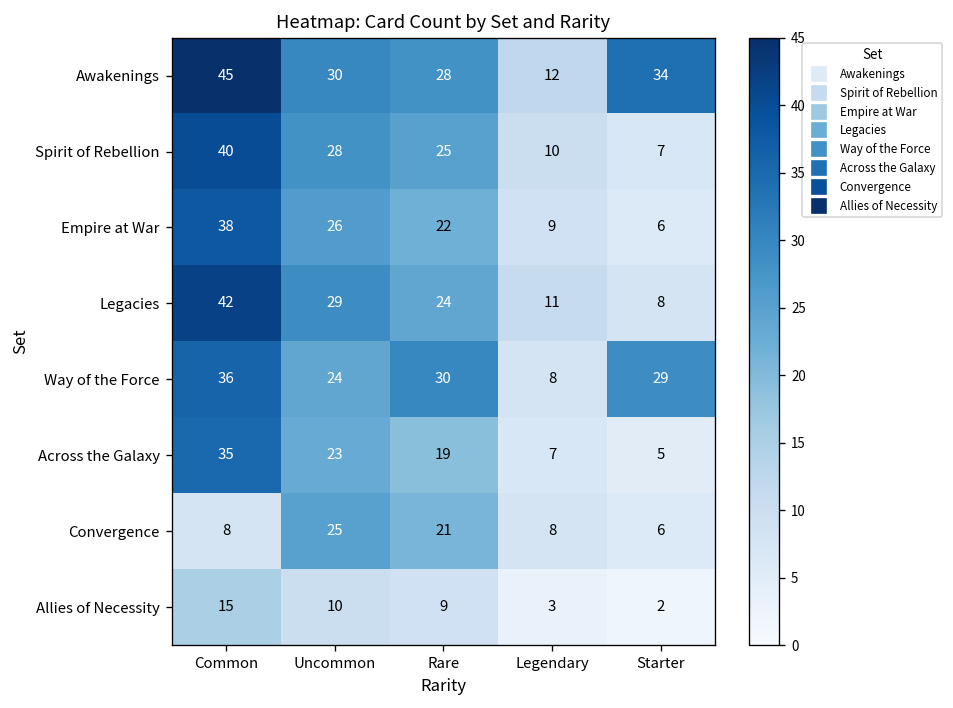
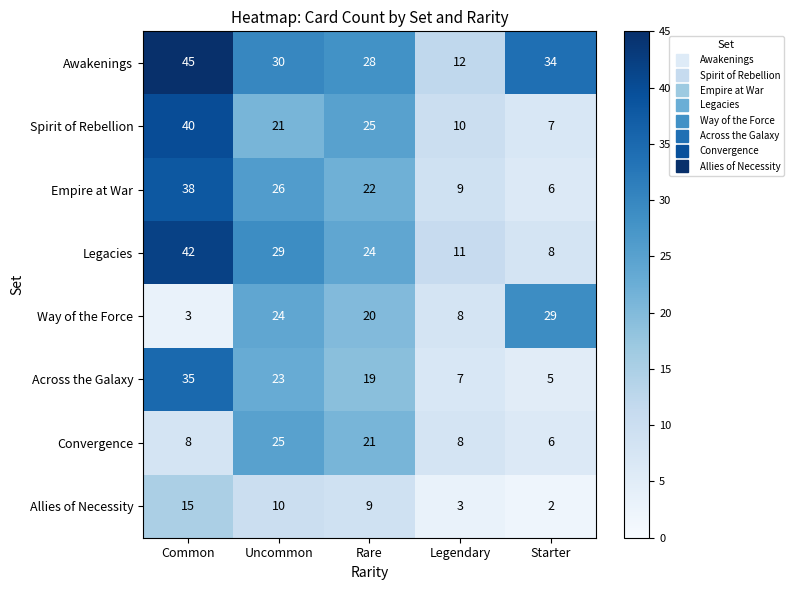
  {
    "Awakenings": {
      "Common": 45,
      "Uncommon": 30,
      "Rare": 28,
      "Legendary": 12,
      "Starter": 34
    },
    "Spirit of Rebellion": {
      "Common": 40,
-     "Uncommon": 28,
+     "Uncommon": 21,
      "Rare": 25,
      "Legendary": 10,
      "Starter": 7
    },
    "Empire at War": {
      "Common": 38,
      "Uncommon": 26,
      "Rare": 22,
      "Legendary": 9,
      "Starter": 6
    },
    "Legacies": {
      "Common": 42,
      "Uncommon": 29,
      "Rare": 24,
      "Legendary": 11,
      "Starter": 8
    },
    "Way of the Force": {
-     "Common": 36,
+     "Common": 3,
      "Uncommon": 24,
-     "Rare": 30,
+     "Rare": 20,
      "Legendary": 8,
      "Starter": 29
    },
    "Across the Galaxy": {
      "Common": 35,
      "Uncommon": 23,
      "Rare": 19,
      "Legendary": 7,
      "Starter": 5
    },
    "Convergence": {
      "Common": 8,
      "Uncommon": 25,
      "Rare": 21,
      "Legendary": 8,
      "Starter": 6
    },
    "Allies of Necessity": {
      "Common": 15,
      "Uncommon": 10,
      "Rare": 9,
      "Legendary": 3,
      "Starter": 2
    }
  }
